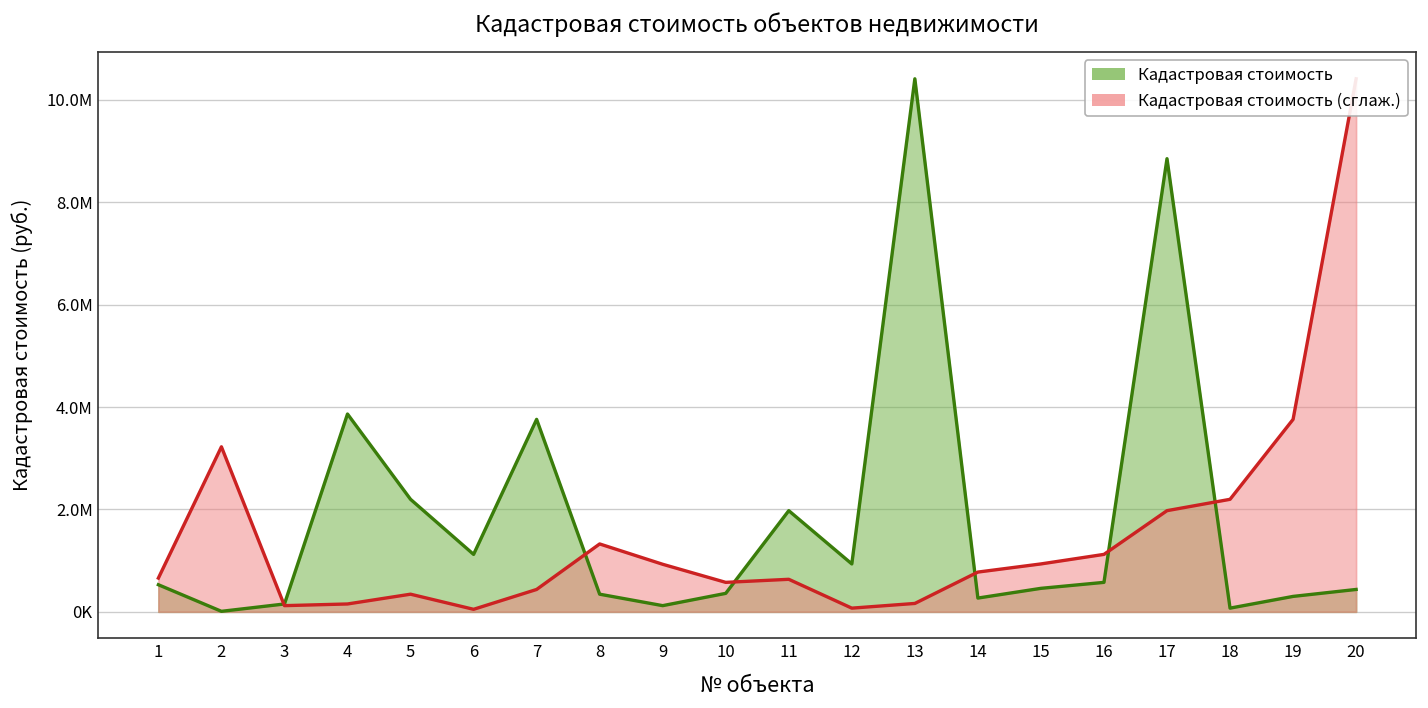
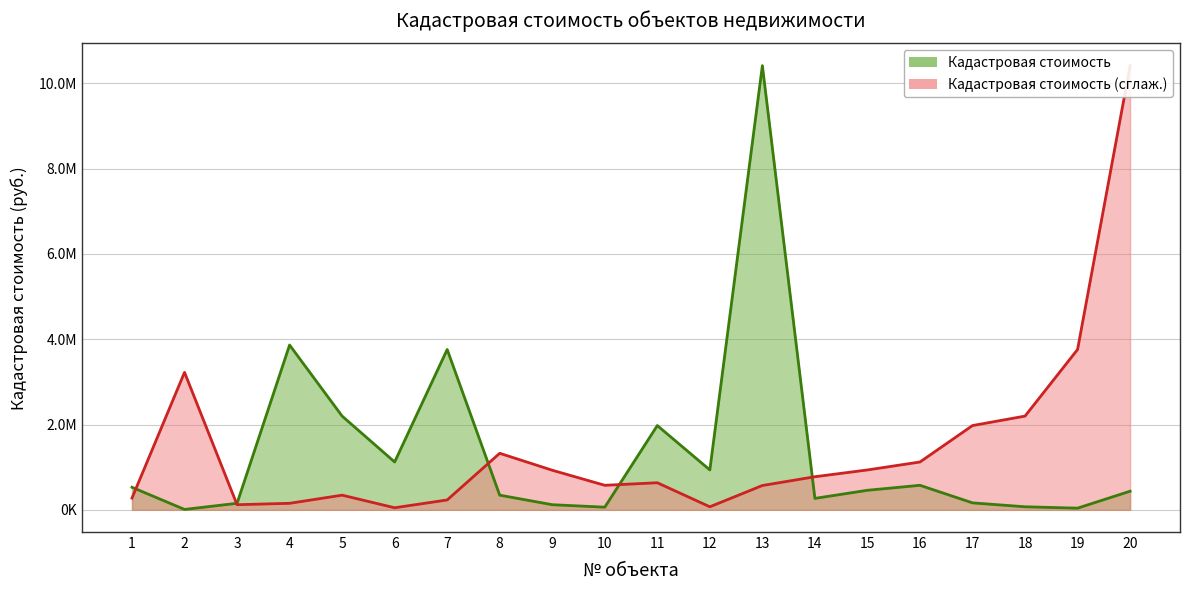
  {
    "Кадастровая стоимость": {
      "1": 500000,
      "2": 0,
      "4": 3900000,
      "5": 2200000,
      "6": 1100000,
      "7": 3800000,
      "8": 300000,
      "9": 100000,
-     "10": 400000,
+     "10": 100000,
      "11": 2000000,
      "12": 900000,
      "13": 10400000,
      "14": 300000,
      "15": 500000,
      "16": 600000,
-     "17": 8900000,
+     "17": 200000,
      "18": 100000,
-     "19": 300000,
+     "19": 0,
      "20": 400000
    },
    "Кадастровая стоимость (сглаж.)": {
-     "1": 700000,
+     "1": 300000,
      "2": 3200000,
      "4": 200000,
      "5": 300000,
      "6": 0,
-     "7": 400000,
+     "7": 200000,
      "8": 1300000,
      "9": 900000,
      "10": 600000,
      "11": 600000,
      "12": 100000,
-     "13": 200000,
+     "13": 600000,
      "14": 800000,
      "15": 900000,
      "16": 1100000,
      "17": 2000000,
      "18": 2200000,
      "19": 3800000
    }
  }
